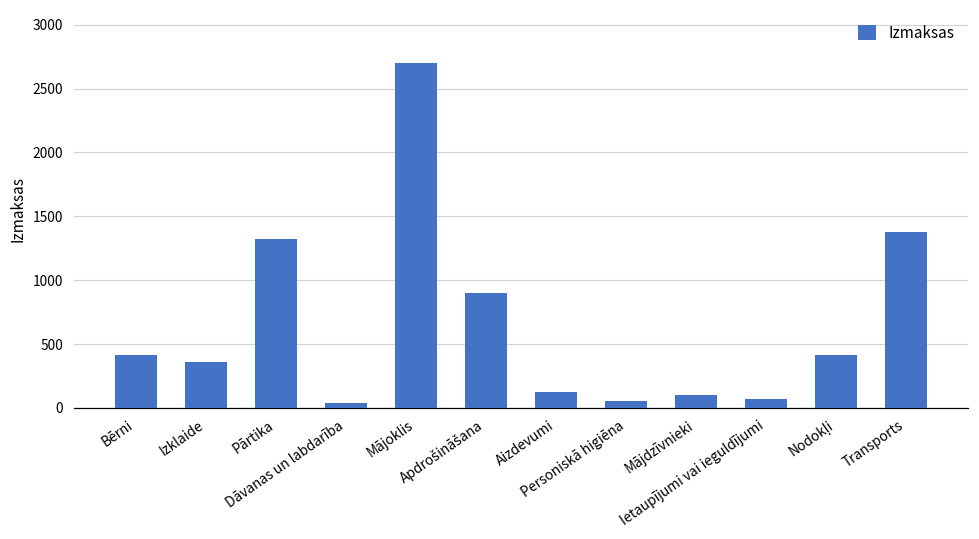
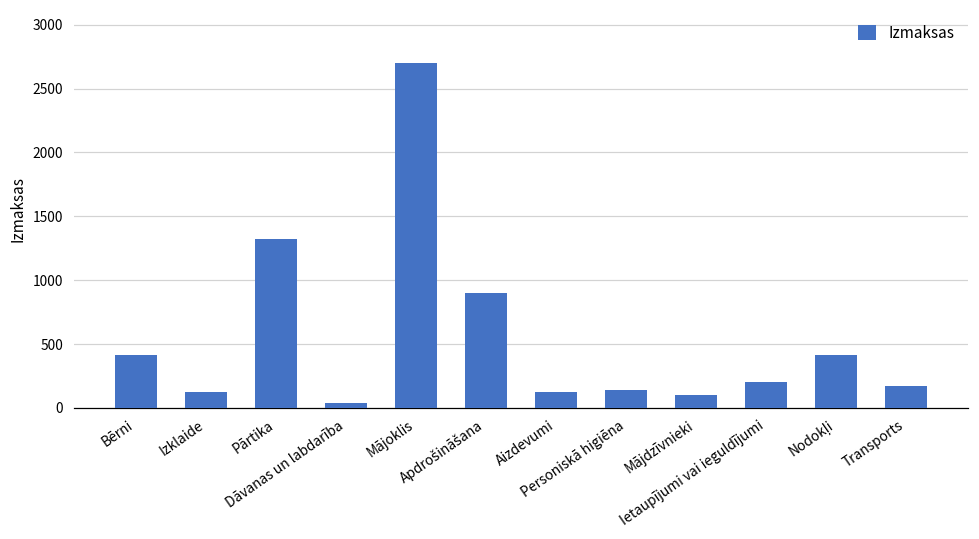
  {
    "Bērni": 420,
-   "Izklaide": 360,
+   "Izklaide": 130,
    "Pārtika": 1320,
    "Dāvanas un labdarība": 40,
    "Mājoklis": 2700,
    "Apdrošināšana": 900,
    "Aizdevumi": 130,
-   "Personiskā higiēna": 50,
+   "Personiskā higiēna": 140,
    "Mājdzīvnieki": 100,
-   "Ietaupījumi vai ieguldījumi": 70,
+   "Ietaupījumi vai ieguldījumi": 200,
    "Nodokļi": 420,
-   "Transports": 1380
+   "Transports": 170
  }
